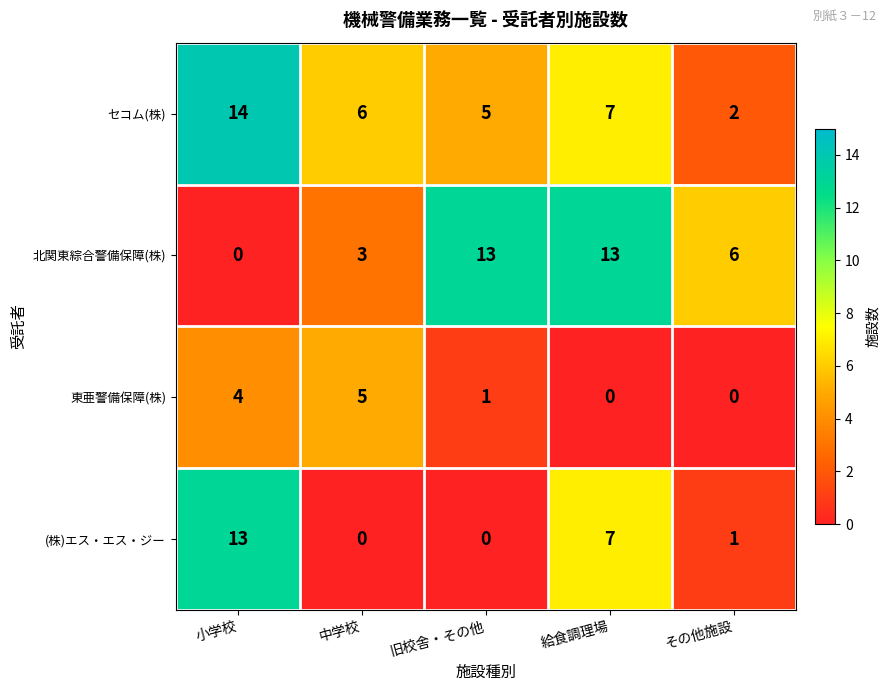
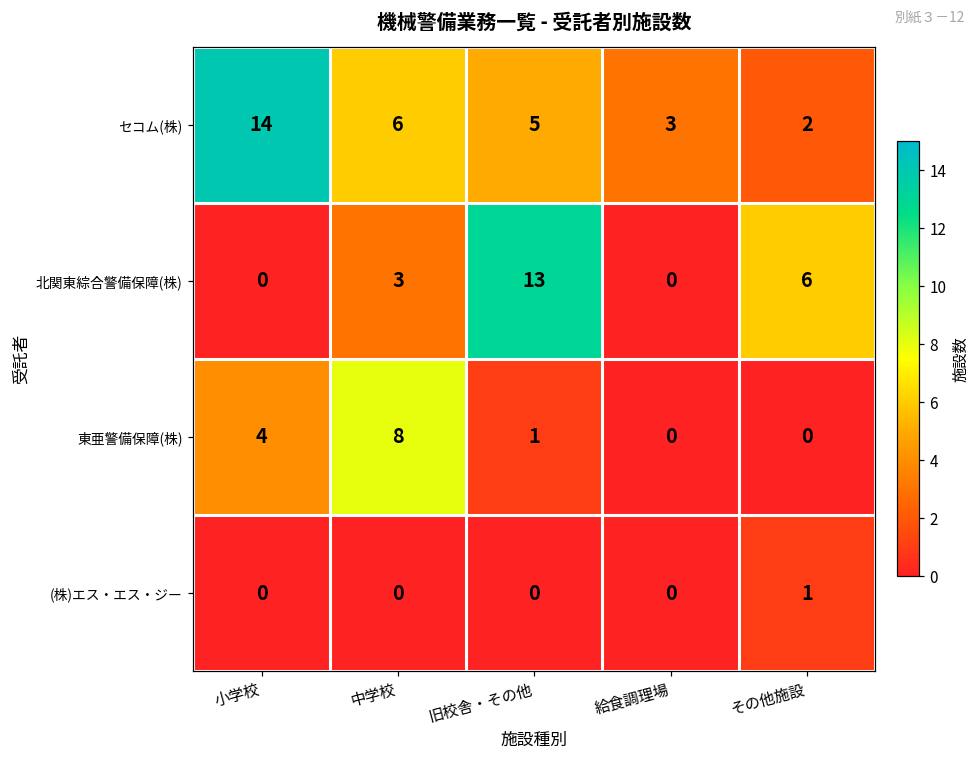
  {
    "セコム(株)": {
      "小学校": 14,
      "中学校": 6,
      "旧校舎・その他": 5,
-     "給食調理場": 7,
+     "給食調理場": 3,
      "その他施設": 2
    },
    "北関東綜合警備保障(株)": {
      "小学校": 0,
      "中学校": 3,
      "旧校舎・その他": 13,
-     "給食調理場": 13,
+     "給食調理場": 0,
      "その他施設": 6
    },
    "東亜警備保障(株)": {
      "小学校": 4,
-     "中学校": 5,
+     "中学校": 8,
      "旧校舎・その他": 1,
      "給食調理場": 0,
      "その他施設": 0
    },
    "(株)エス・エス・ジー": {
-     "小学校": 13,
+     "小学校": 0,
      "中学校": 0,
      "旧校舎・その他": 0,
-     "給食調理場": 7,
+     "給食調理場": 0,
      "その他施設": 1
    }
  }
